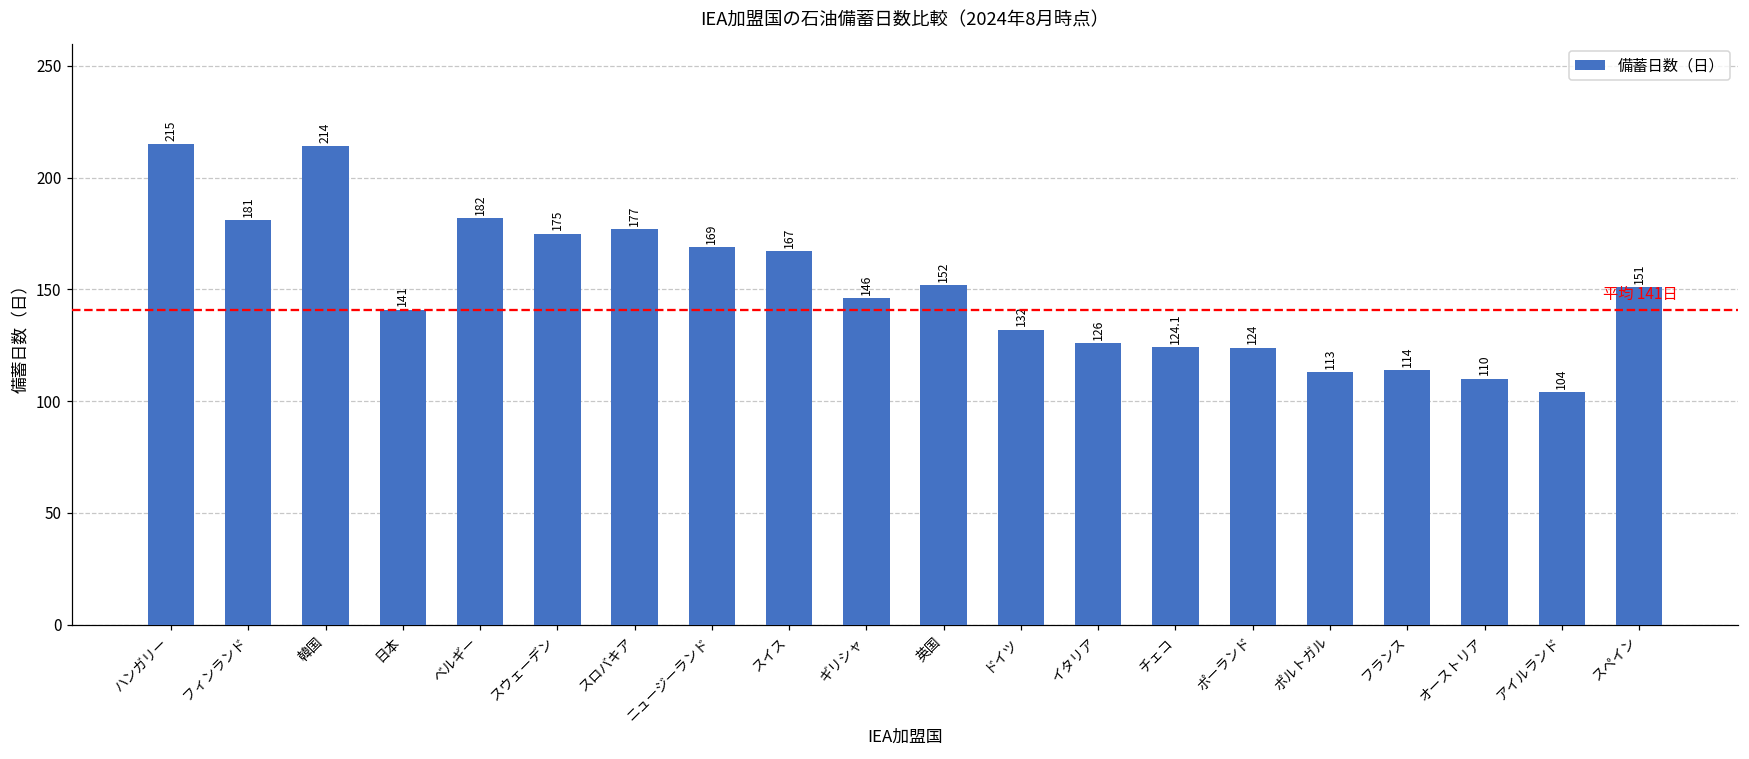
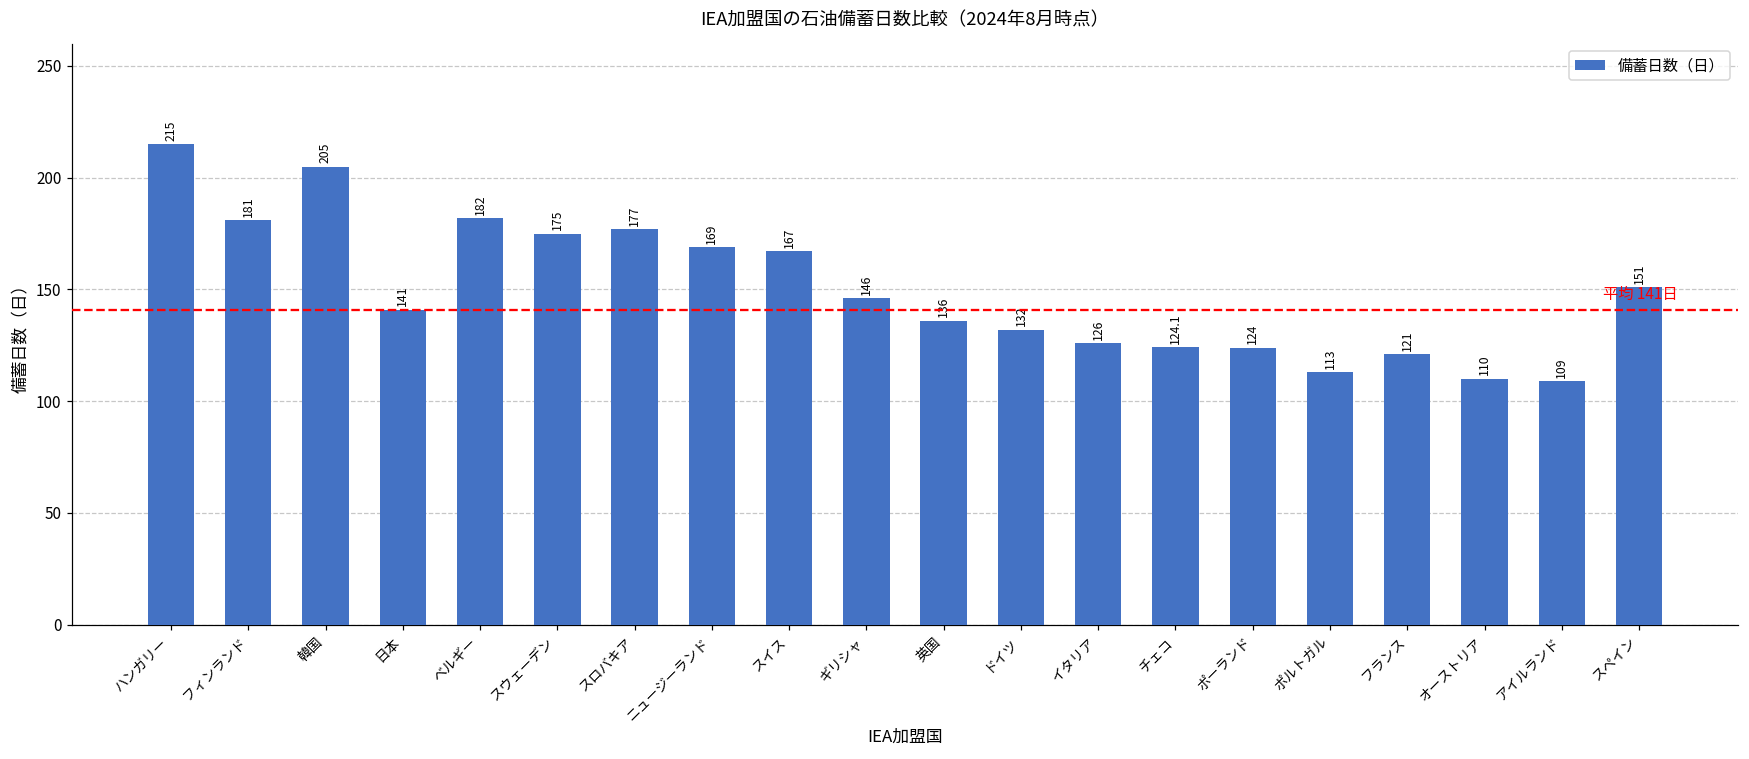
  {
    "ハンガリー": 215,
    "フィンランド": 181,
-   "韓国": 214,
+   "韓国": 205,
    "日本": 141,
    "ベルギー": 182,
    "スウェーデン": 175,
    "スロバキア": 177,
    "ニュージーランド": 169,
    "スイス": 167,
    "ギリシャ": 146,
-   "英国": 152,
+   "英国": 136,
    "ドイツ": 132,
    "イタリア": 126,
    "チェコ": 124.1,
    "ポーランド": 124,
    "ポルトガル": 113,
-   "フランス": 114,
+   "フランス": 121,
    "オーストリア": 110,
-   "アイルランド": 104,
+   "アイルランド": 109,
    "スペイン": 151
  }
